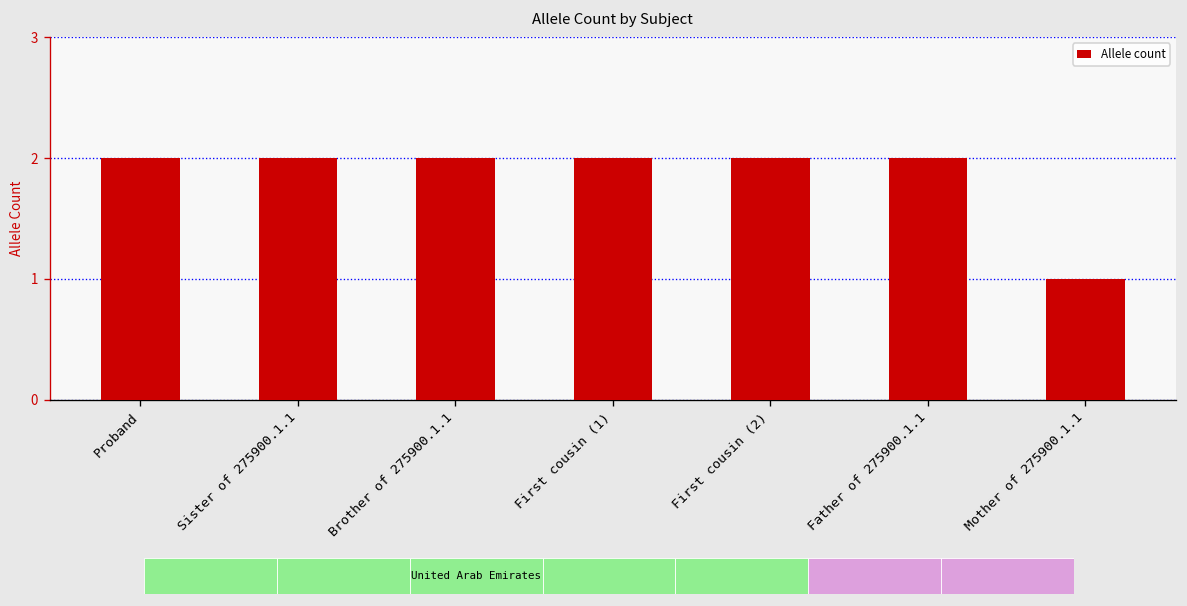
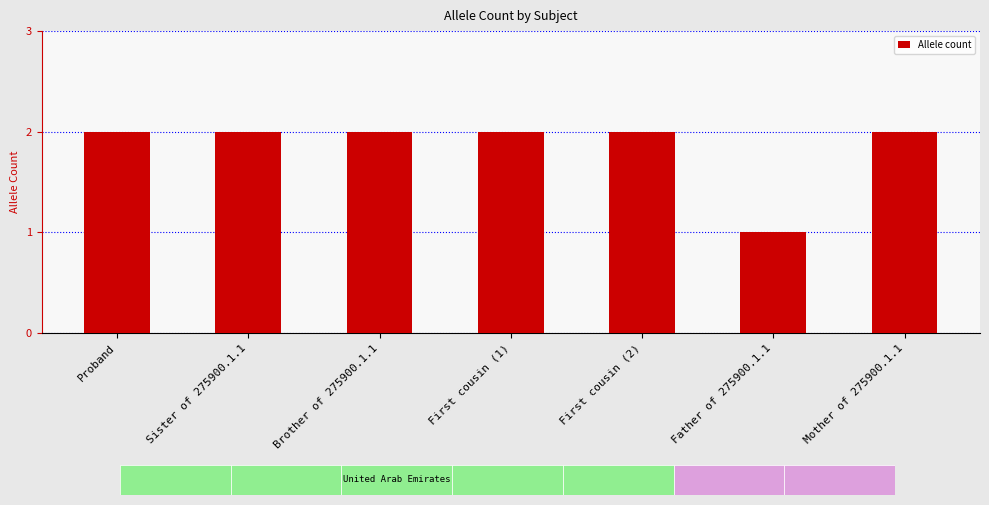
  {
    "Proband": 2,
    "Sister of 275900.1.1": 2,
    "Brother of 275900.1.1": 2,
    "First cousin (1)": 2,
    "First cousin (2)": 2,
-   "Father of 275900.1.1": 2,
-   "Mother of 275900.1.1": 1
+   "Father of 275900.1.1": 1,
+   "Mother of 275900.1.1": 2
  }
